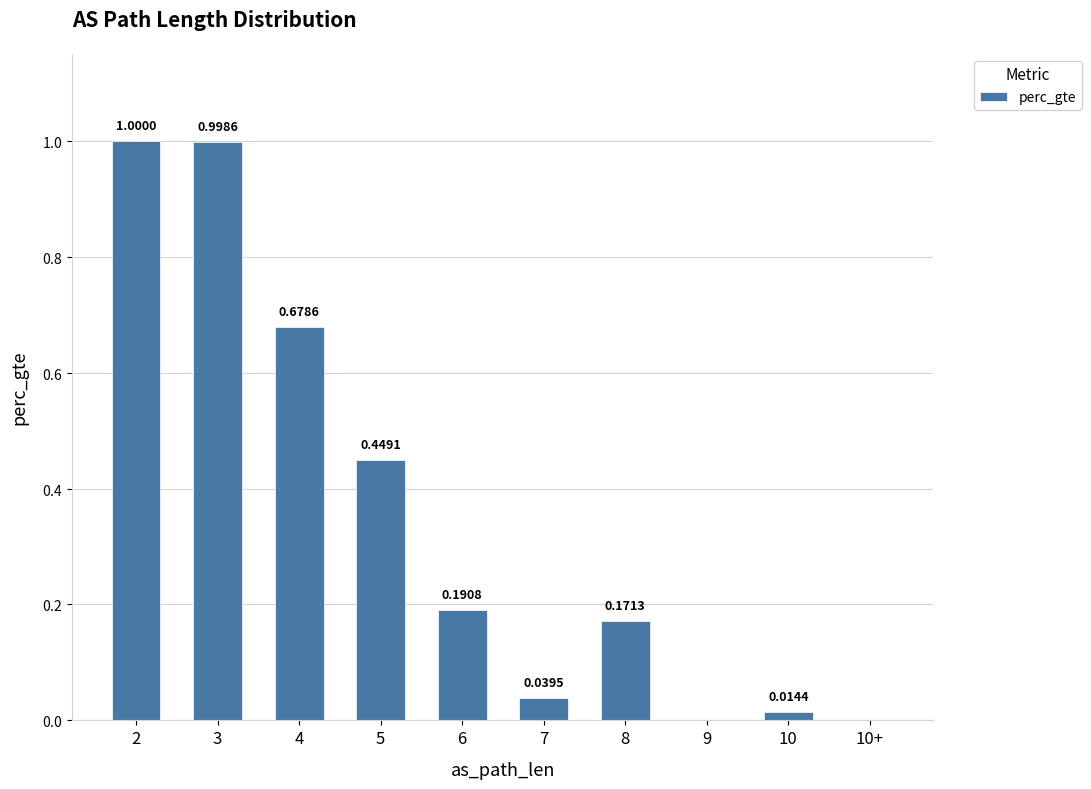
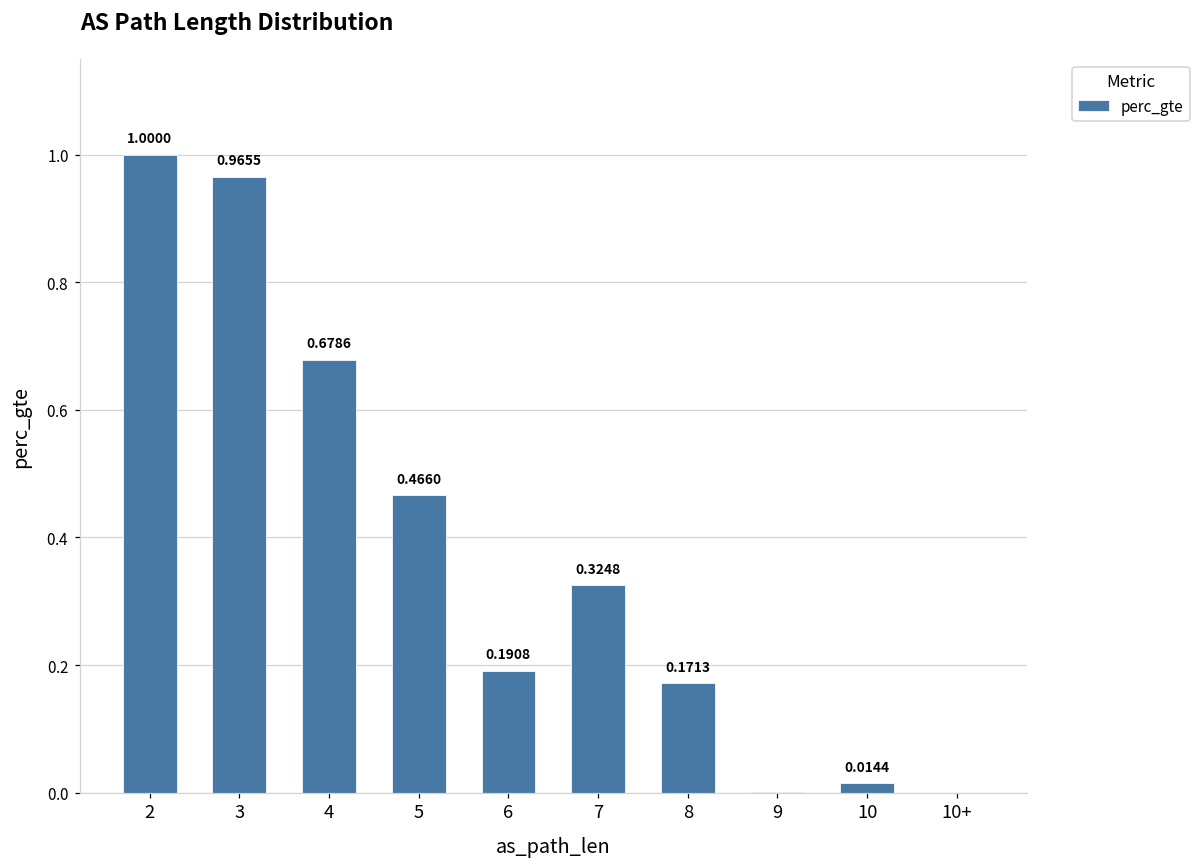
  {
    "2": 1.0000,
-   "3": 0.9986,
+   "3": 0.9655,
    "4": 0.6786,
-   "5": 0.4491,
+   "5": 0.4660,
    "6": 0.1908,
-   "7": 0.0395,
+   "7": 0.3248,
    "8": 0.1713,
    "10": 0.0144
  }
